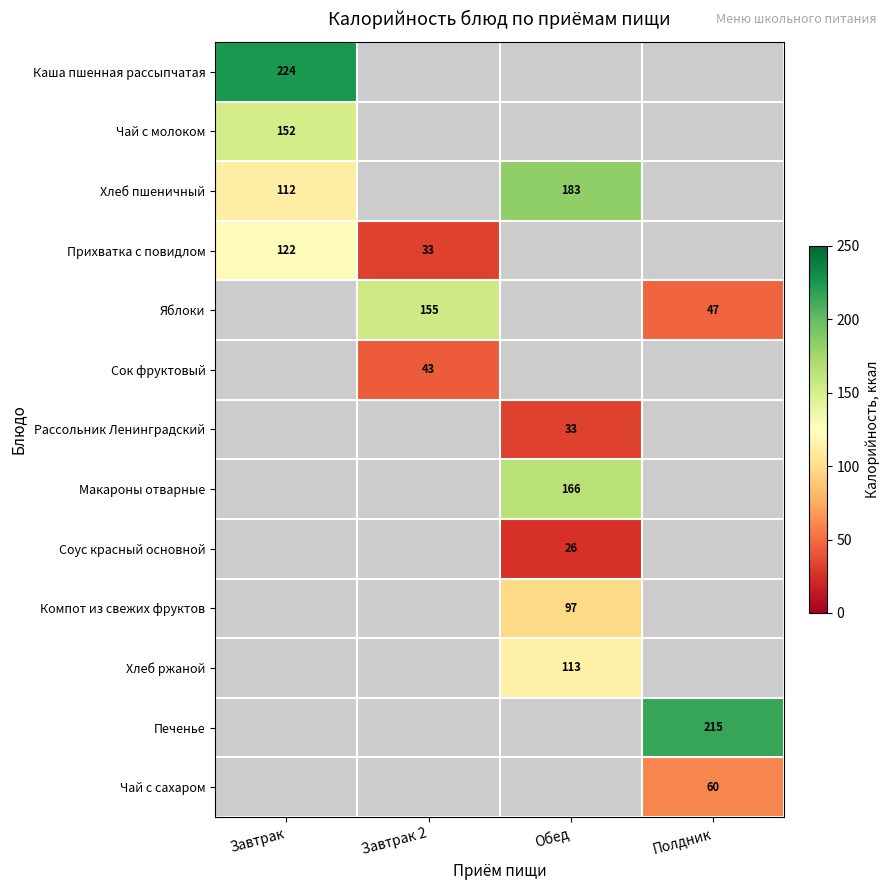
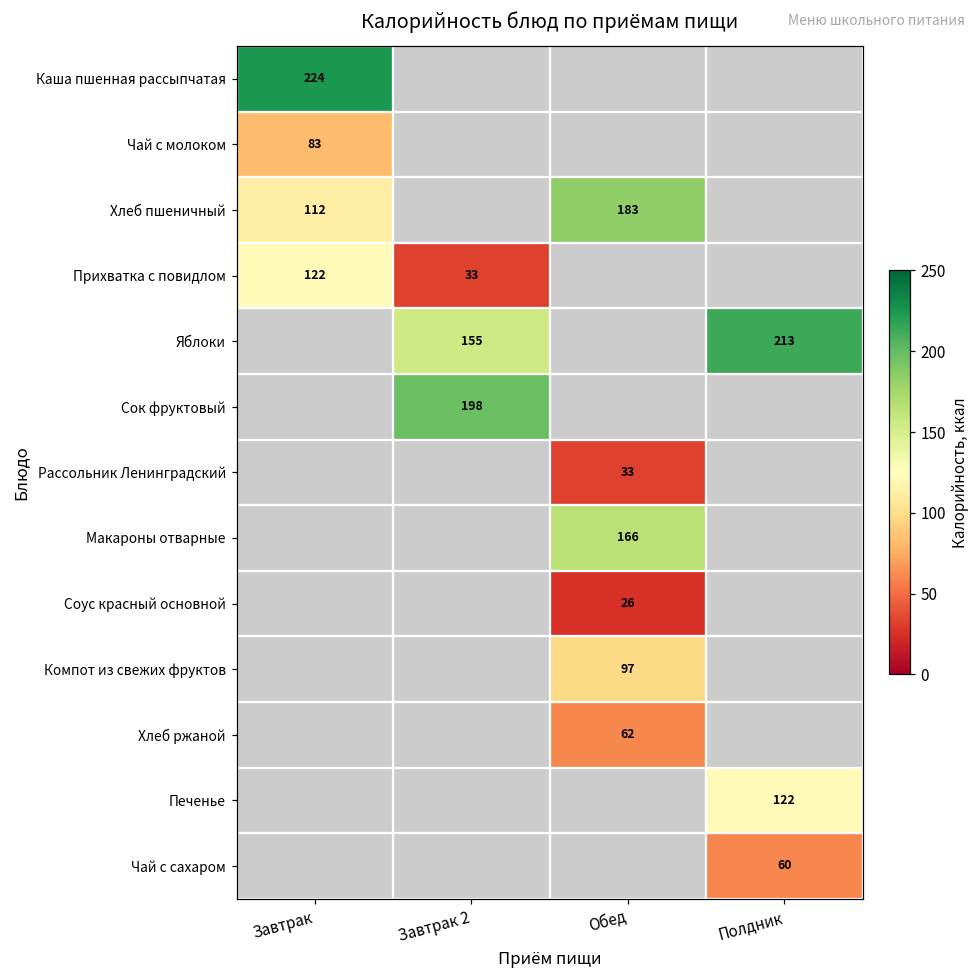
  {
    "Каша пшенная рассыпчатая": {
      "Завтрак": 224
    },
    "Чай с молоком": {
-     "Завтрак": 152
+     "Завтрак": 83
    },
    "Хлеб пшеничный": {
      "Завтрак": 112,
      "Обед": 183
    },
    "Прихватка с повидлом": {
      "Завтрак": 122,
      "Завтрак 2": 33
    },
    "Яблоки": {
      "Завтрак 2": 155,
-     "Полдник": 47
+     "Полдник": 213
    },
    "Сок фруктовый": {
-     "Завтрак 2": 43
+     "Завтрак 2": 198
    },
    "Рассольник Ленинградский": {
      "Обед": 33
    },
    "Макароны отварные": {
      "Обед": 166
    },
    "Соус красный основной": {
      "Обед": 26
    },
    "Компот из свежих фруктов": {
      "Обед": 97
    },
    "Хлеб ржаной": {
-     "Обед": 113
+     "Обед": 62
    },
    "Печенье": {
-     "Полдник": 215
+     "Полдник": 122
    },
    "Чай с сахаром": {
      "Полдник": 60
    }
  }
